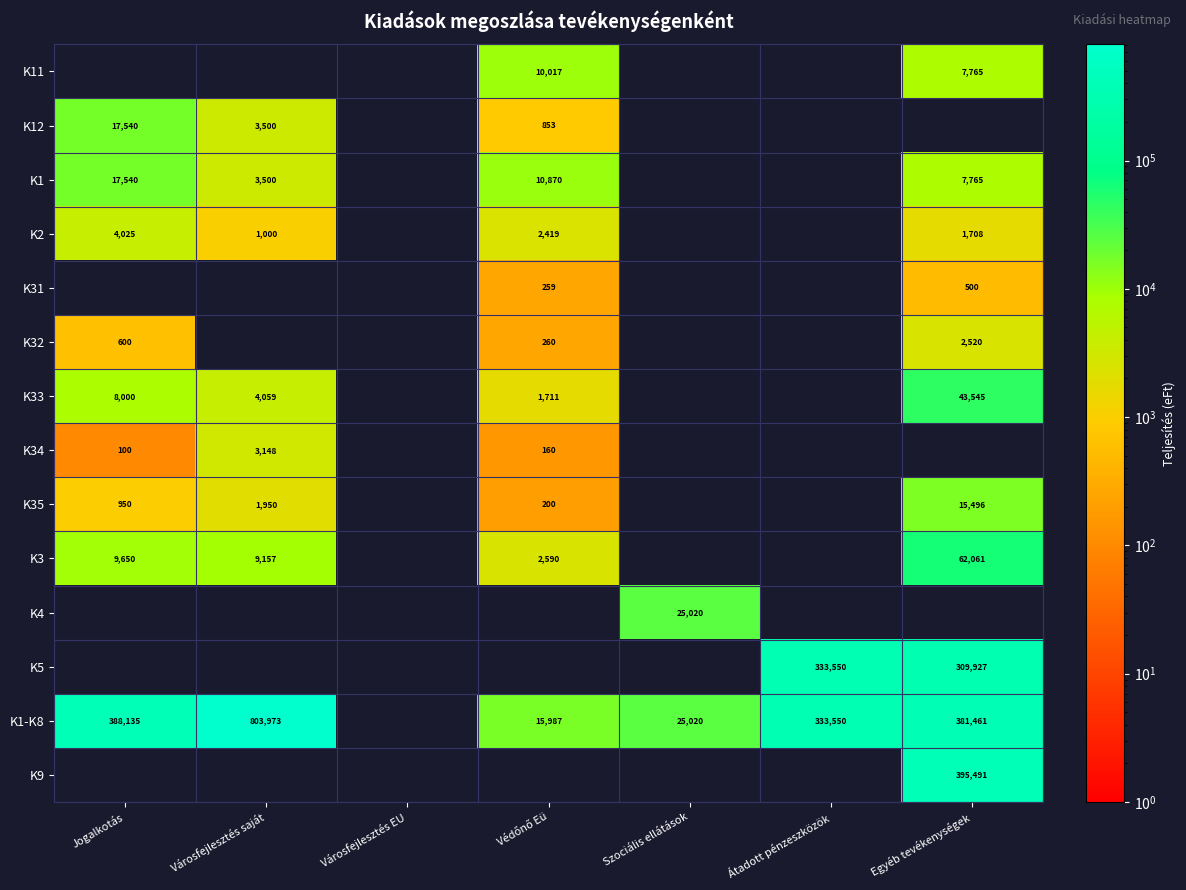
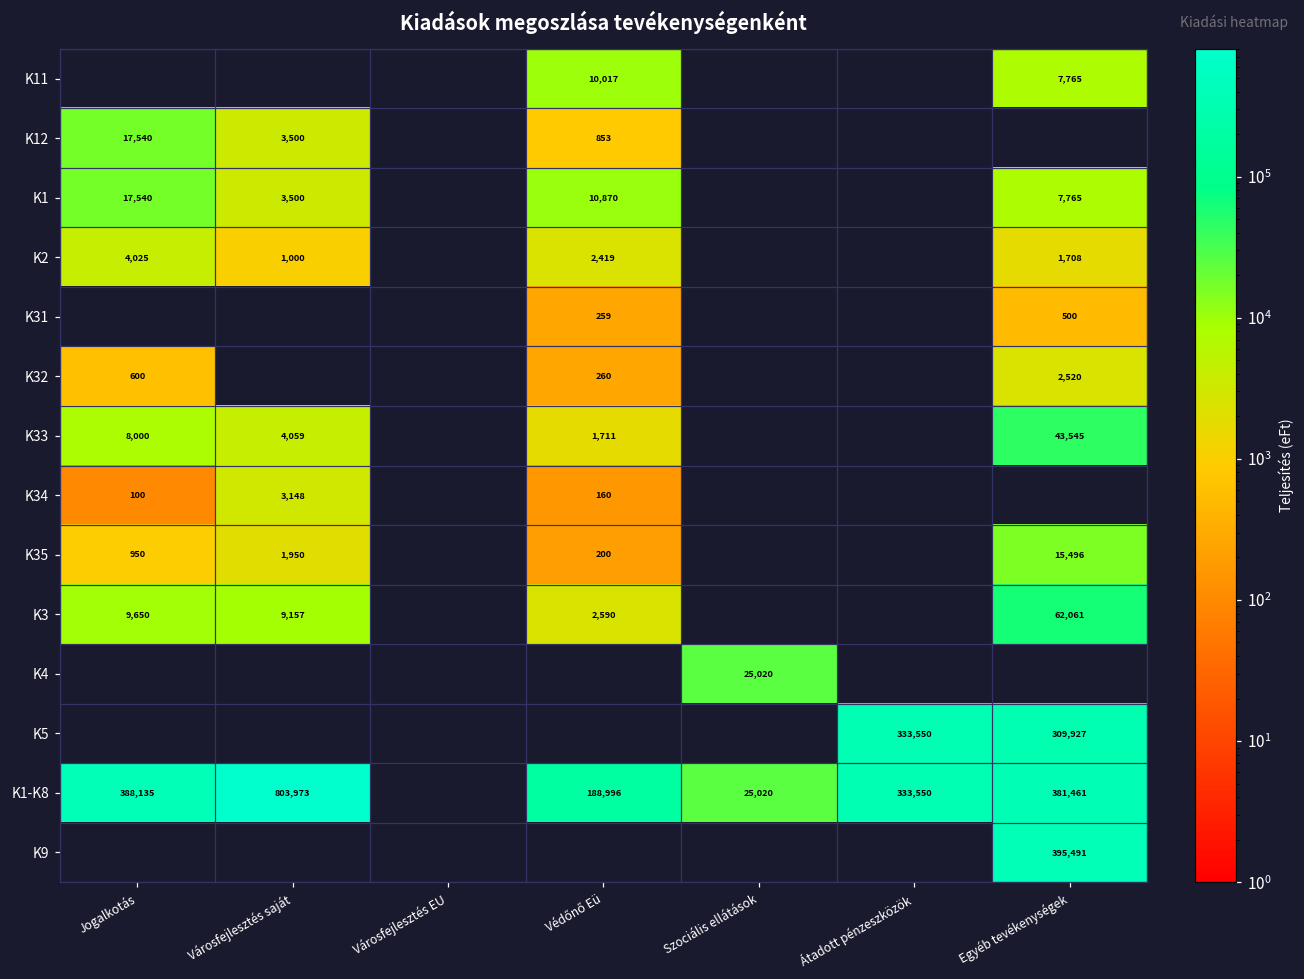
  {
    "K11": {
      "Védőnő Eü": "10,017",
      "Egyéb tevékenységek": "7,765"
    },
    "K12": {
      "Jogalkotás": "17,540",
      "Városfejlesztés saját": "3,500",
      "Védőnő Eü": "853"
    },
    "K1": {
      "Jogalkotás": "17,540",
      "Városfejlesztés saját": "3,500",
      "Védőnő Eü": "10,870",
      "Egyéb tevékenységek": "7,765"
    },
    "K2": {
      "Jogalkotás": "4,025",
      "Városfejlesztés saját": "1,000",
      "Védőnő Eü": "2,419",
      "Egyéb tevékenységek": "1,708"
    },
    "K31": {
      "Védőnő Eü": "259",
      "Egyéb tevékenységek": "500"
    },
    "K32": {
      "Jogalkotás": "600",
      "Védőnő Eü": "260",
      "Egyéb tevékenységek": "2,520"
    },
    "K33": {
      "Jogalkotás": "8,000",
      "Városfejlesztés saját": "4,059",
      "Védőnő Eü": "1,711",
      "Egyéb tevékenységek": "43,545"
    },
    "K34": {
      "Jogalkotás": "100",
      "Városfejlesztés saját": "3,148",
      "Védőnő Eü": "160"
    },
    "K35": {
      "Jogalkotás": "950",
      "Városfejlesztés saját": "1,950",
      "Védőnő Eü": "200",
      "Egyéb tevékenységek": "15,496"
    },
    "K3": {
      "Jogalkotás": "9,650",
      "Városfejlesztés saját": "9,157",
      "Védőnő Eü": "2,590",
      "Egyéb tevékenységek": "62,061"
    },
    "K4": {
      "Szociális ellátások": "25,020"
    },
    "K5": {
      "Átadott pénzeszközök": "333,550",
      "Egyéb tevékenységek": "309,927"
    },
    "K1-K8": {
      "Jogalkotás": "388,135",
      "Városfejlesztés saját": "803,973",
-     "Védőnő Eü": "15,987",
+     "Védőnő Eü": "188,996",
      "Szociális ellátások": "25,020",
      "Átadott pénzeszközök": "333,550",
      "Egyéb tevékenységek": "381,461"
    },
    "K9": {
      "Egyéb tevékenységek": "395,491"
    }
  }
